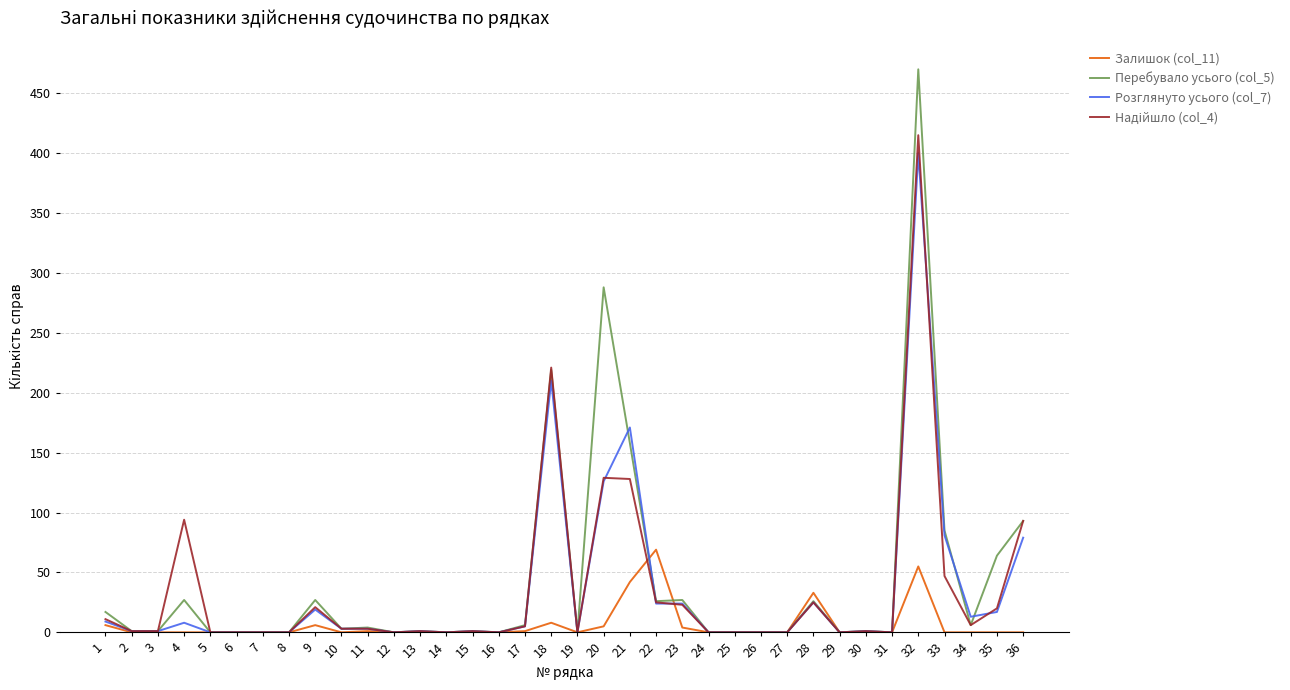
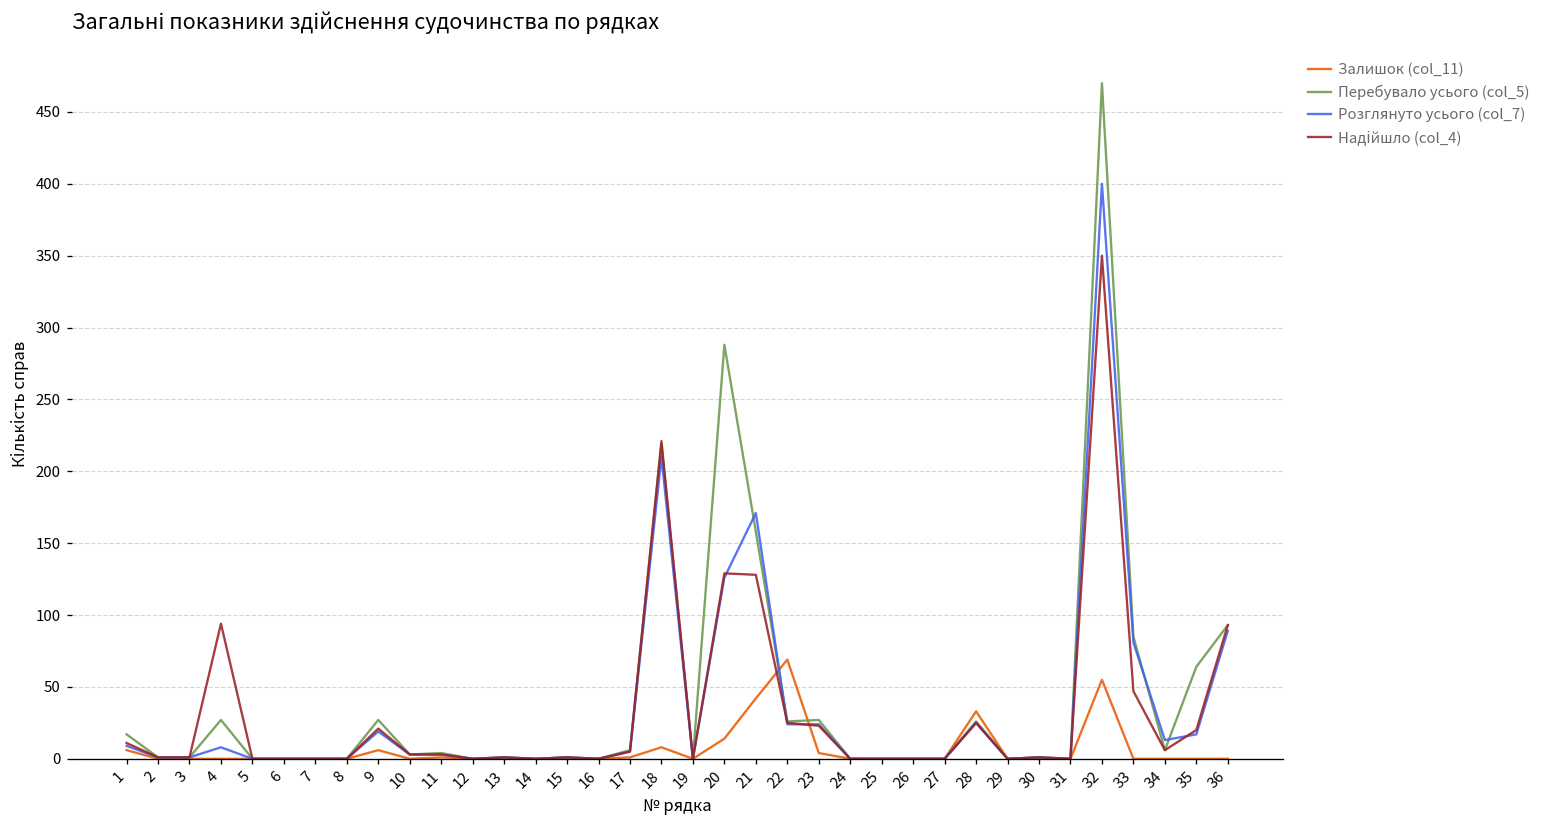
  {
    "Залишок (col_11)": {
      "1": 6,
      "4": 0,
      "9": 6,
      "10": 0,
      "17": 1,
      "18": 8,
-     "20": 5,
+     "20": 14,
      "21": 42,
      "22": 69,
      "23": 4,
      "28": 33,
      "32": 55,
      "33": 0,
      "34": 0,
      "35": 0,
      "36": 0
    },
    "Перебувало усього (col_5)": {
      "1": 17,
      "4": 27,
      "9": 27,
      "20": 288,
      "21": 158,
      "23": 27,
      "32": 470,
      "33": 85,
      "35": 64
    },
    "Розглянуто усього (col_7)": {
      "4": 8,
      "18": 210,
      "20": 126,
      "21": 171,
      "32": 400,
      "33": 81,
      "34": 13,
      "35": 17,
-     "36": 79
+     "36": 89
    },
    "Надійшло (col_4)": {
      "4": 94,
      "20": 129,
      "21": 128,
-     "32": 415,
+     "32": 350,
      "33": 47,
      "35": 20
    }
  }
